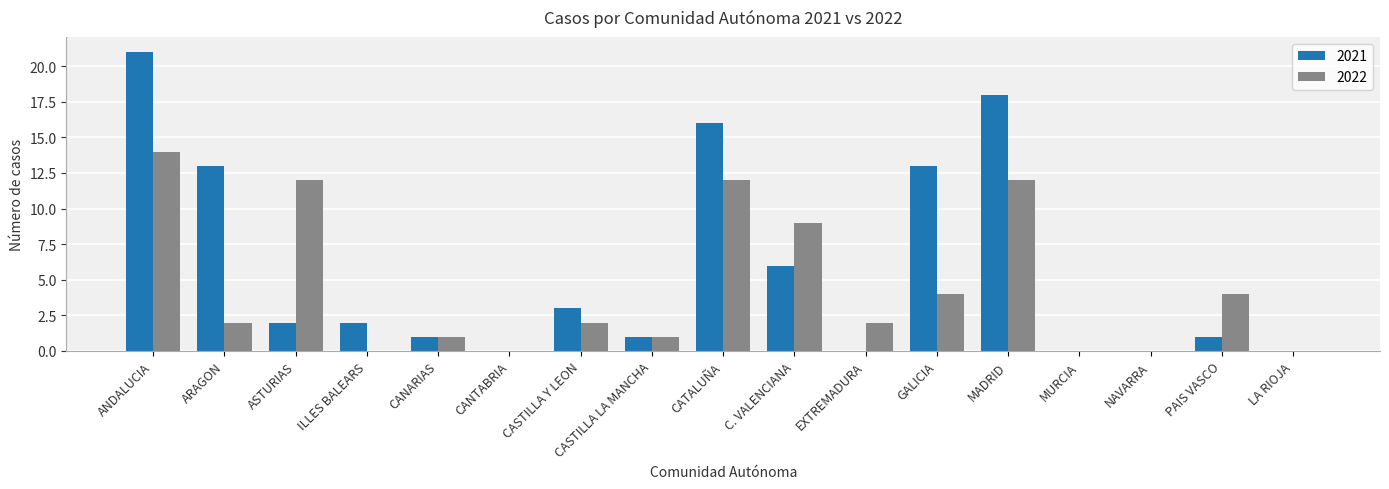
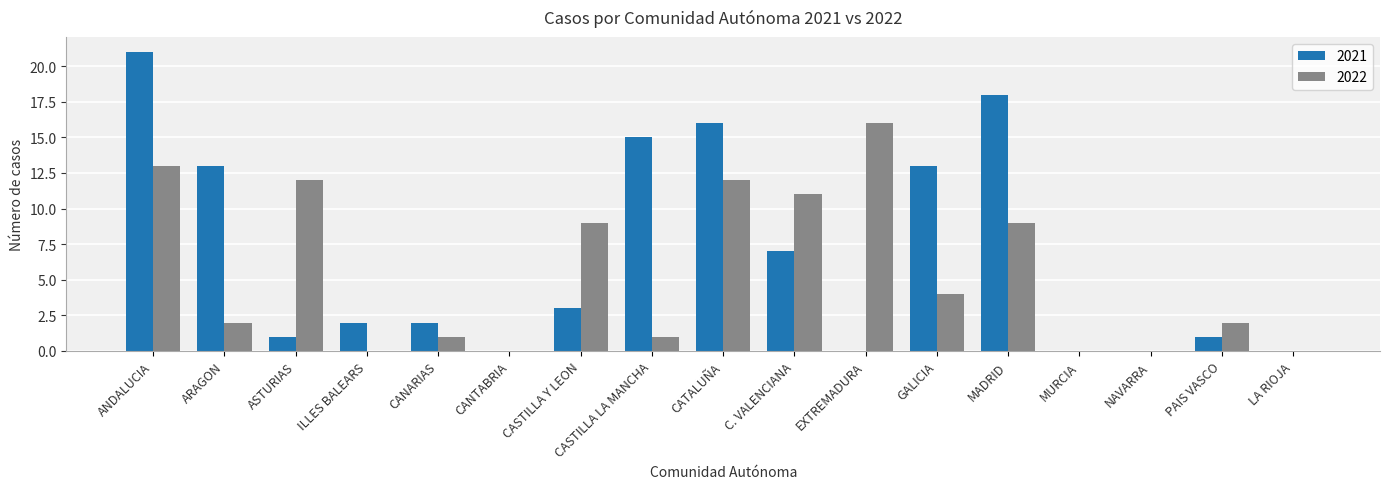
  {
    "2021": {
      "ANDALUCIA": 21,
      "ARAGON": 13,
-     "ASTURIAS": 2,
+     "ASTURIAS": 1,
      "ILLES BALEARS": 2,
-     "CANARIAS": 1,
+     "CANARIAS": 2,
      "CANTABRIA": 0,
      "CASTILLA Y LEON": 3,
-     "CASTILLA LA MANCHA": 1,
+     "CASTILLA LA MANCHA": 15,
      "CATALUÑA": 16,
-     "C. VALENCIANA": 6,
+     "C. VALENCIANA": 7,
      "EXTREMADURA": 0,
      "GALICIA": 13,
      "MADRID": 18,
      "MURCIA": 0,
      "NAVARRA": 0,
      "PAIS VASCO": 1,
      "LA RIOJA": 0
    },
    "2022": {
-     "ANDALUCIA": 14,
+     "ANDALUCIA": 13,
      "ARAGON": 2,
      "ASTURIAS": 12,
      "ILLES BALEARS": 0,
      "CANARIAS": 1,
      "CANTABRIA": 0,
-     "CASTILLA Y LEON": 2,
+     "CASTILLA Y LEON": 9,
      "CASTILLA LA MANCHA": 1,
      "CATALUÑA": 12,
-     "C. VALENCIANA": 9,
-     "EXTREMADURA": 2,
+     "C. VALENCIANA": 11,
+     "EXTREMADURA": 16,
      "GALICIA": 4,
-     "MADRID": 12,
+     "MADRID": 9,
      "MURCIA": 0,
      "NAVARRA": 0,
-     "PAIS VASCO": 4,
+     "PAIS VASCO": 2,
      "LA RIOJA": 0
    }
  }
